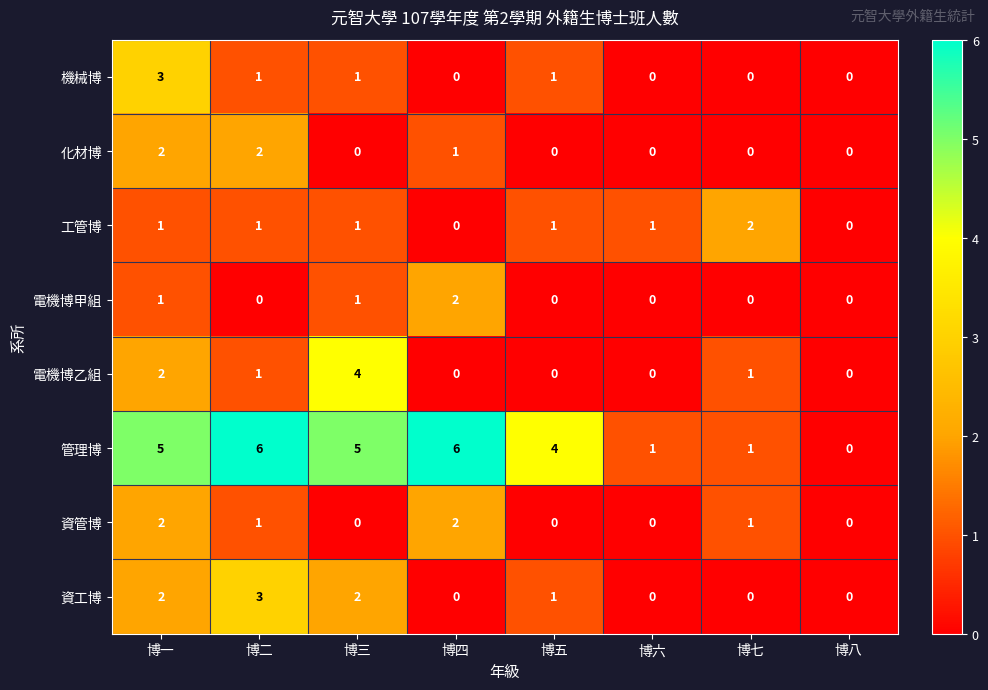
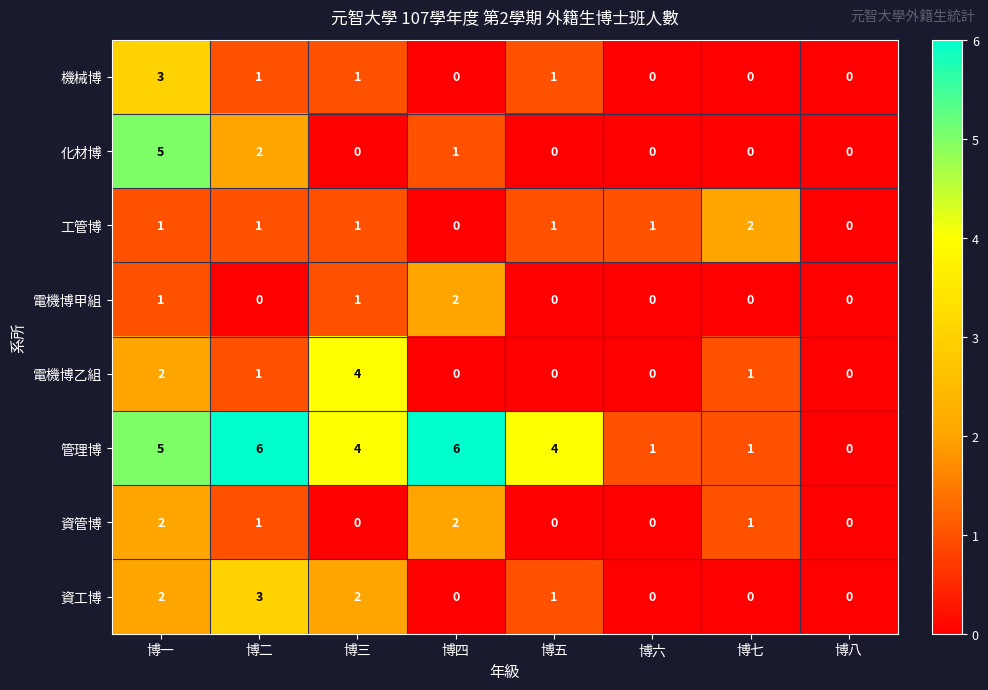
  {
    "機械博": {
      "博一": 3,
      "博二": 1,
      "博三": 1,
      "博四": 0,
      "博五": 1,
      "博六": 0,
      "博七": 0,
      "博八": 0
    },
    "化材博": {
-     "博一": 2,
+     "博一": 5,
      "博二": 2,
      "博三": 0,
      "博四": 1,
      "博五": 0,
      "博六": 0,
      "博七": 0,
      "博八": 0
    },
    "工管博": {
      "博一": 1,
      "博二": 1,
      "博三": 1,
      "博四": 0,
      "博五": 1,
      "博六": 1,
      "博七": 2,
      "博八": 0
    },
    "電機博甲組": {
      "博一": 1,
      "博二": 0,
      "博三": 1,
      "博四": 2,
      "博五": 0,
      "博六": 0,
      "博七": 0,
      "博八": 0
    },
    "電機博乙組": {
      "博一": 2,
      "博二": 1,
      "博三": 4,
      "博四": 0,
      "博五": 0,
      "博六": 0,
      "博七": 1,
      "博八": 0
    },
    "管理博": {
      "博一": 5,
      "博二": 6,
-     "博三": 5,
+     "博三": 4,
      "博四": 6,
      "博五": 4,
      "博六": 1,
      "博七": 1,
      "博八": 0
    },
    "資管博": {
      "博一": 2,
      "博二": 1,
      "博三": 0,
      "博四": 2,
      "博五": 0,
      "博六": 0,
      "博七": 1,
      "博八": 0
    },
    "資工博": {
      "博一": 2,
      "博二": 3,
      "博三": 2,
      "博四": 0,
      "博五": 1,
      "博六": 0,
      "博七": 0,
      "博八": 0
    }
  }
